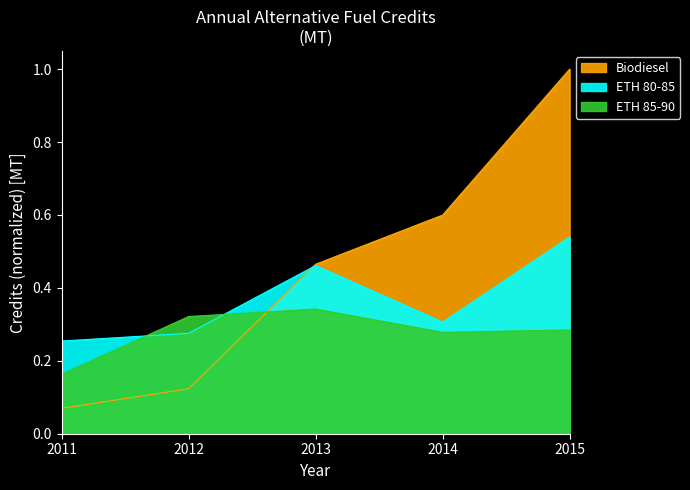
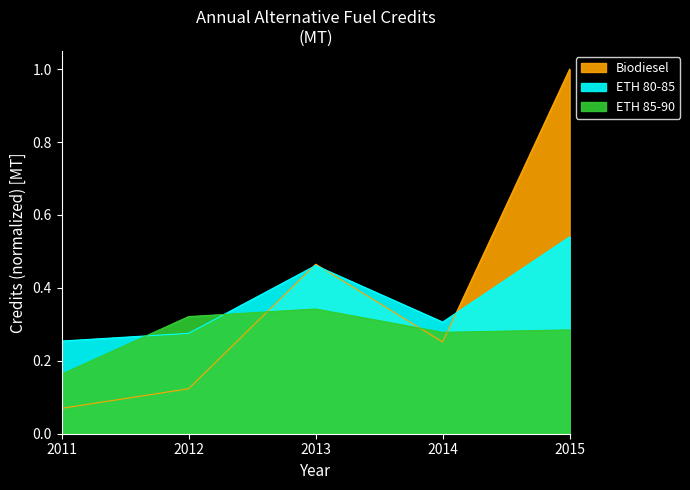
  {
    "Biodiesel": {
      "2011": 0.07,
      "2012": 0.12,
-     "2014": 0.60,
+     "2014": 0.25,
      "2015": 1.00
    },
    "ETH 80-85": {
      "2011": 0.25,
      "2012": 0.28,
      "2014": 0.31,
      "2015": 0.54
    },
    "ETH 85-90": {
      "2011": 0.16,
      "2012": 0.32,
      "2013": 0.34,
      "2014": 0.28,
      "2015": 0.28
    }
  }
